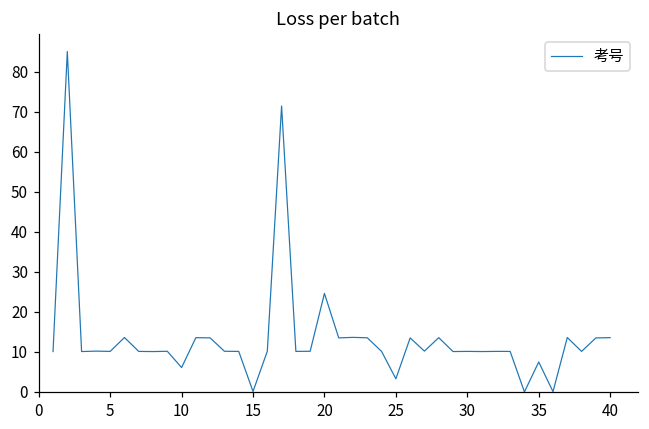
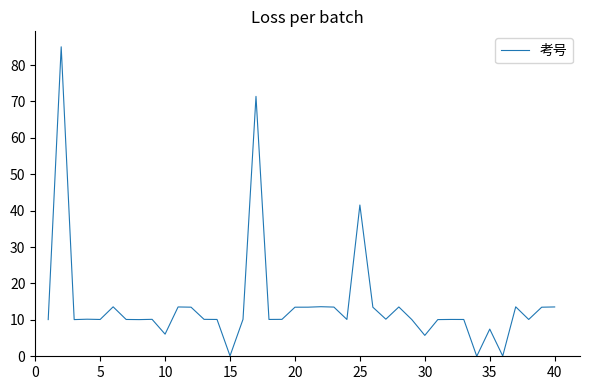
  {
    "5": 10,
    "10": 6,
    "15": 0,
-   "20": 25,
-   "25": 3,
-   "30": 10,
+   "20": 13,
+   "25": 42,
+   "30": 6,
    "35": 7,
    "40": 14
  }
